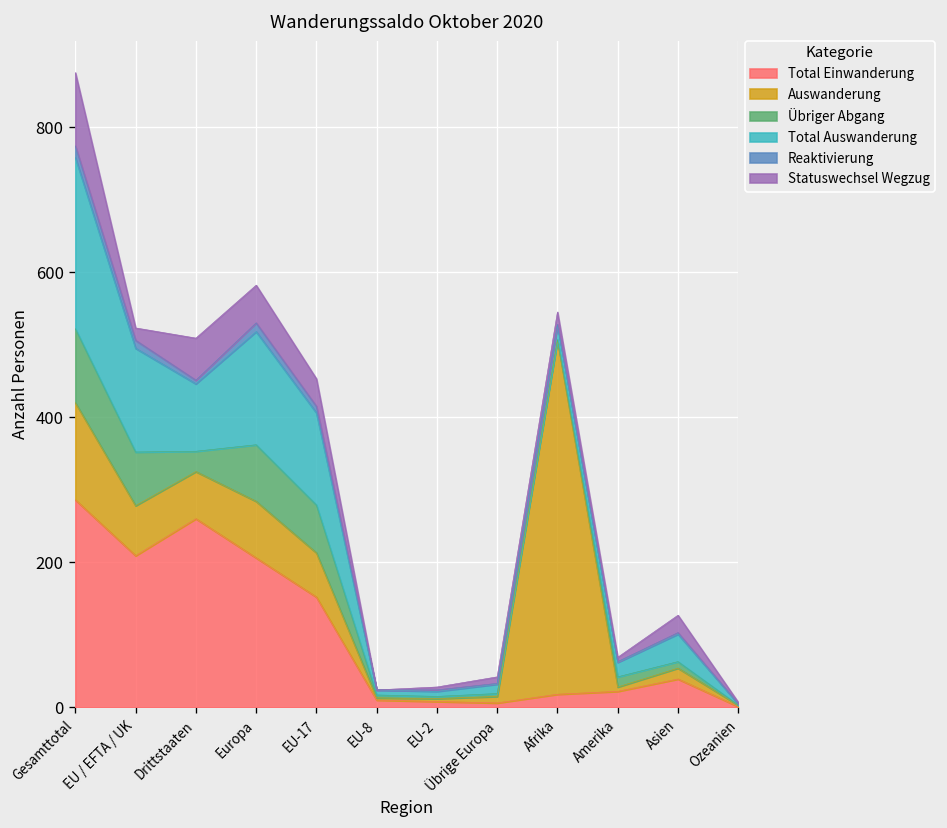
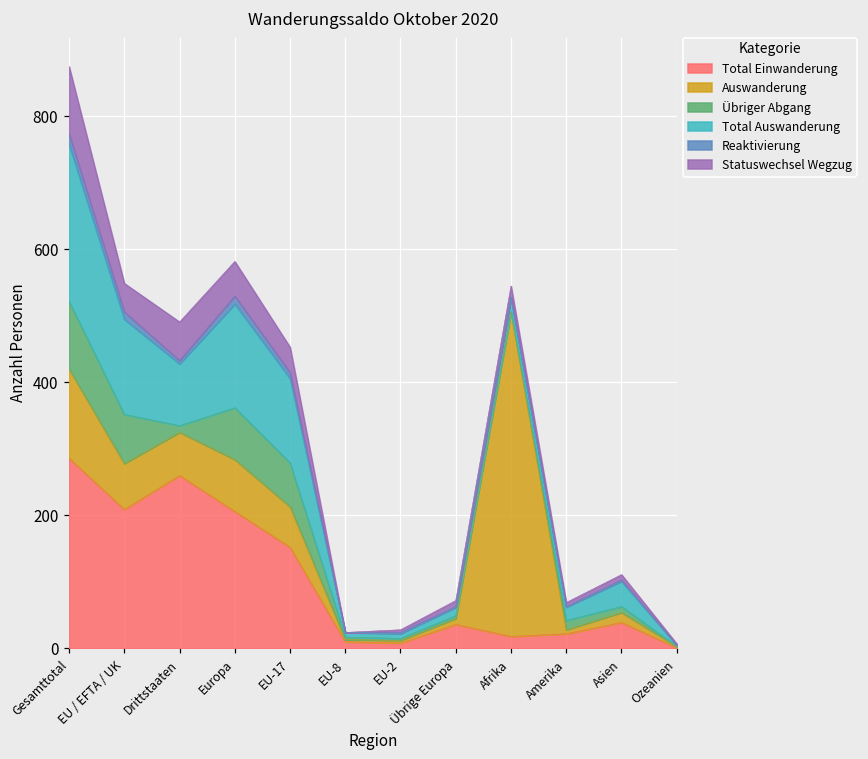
  {
    "Total Einwanderung": {
      "Gesamttotal": 290,
      "EU / EFTA / UK": 210,
      "Drittstaaten": 260,
      "Europa": 210,
      "EU-17": 150,
-     "Übrige Europa": 10,
+     "Übrige Europa": 40,
      "Afrika": 20,
      "Amerika": 20,
      "Asien": 40
    },
    "Auswanderung": {
      "Gesamttotal": 130,
      "EU / EFTA / UK": 70,
      "Drittstaaten": 70,
      "Europa": 80,
      "EU-17": 60,
      "Amerika": 10,
      "Asien": 20
    },
    "Übriger Abgang": {
      "Gesamttotal": 100,
      "EU / EFTA / UK": 70,
-     "Drittstaaten": 30,
+     "Drittstaaten": 10,
      "Europa": 80,
      "EU-17": 70,
      "Amerika": 10,
      "Asien": 10
    },
    "Statuswechsel Wegzug": {
      "Gesamttotal": 100,
-     "EU / EFTA / UK": 20,
+     "EU / EFTA / UK": 40,
      "Drittstaaten": 60,
      "Europa": 50,
      "EU-17": 40,
      "Übrige Europa": 10,
      "Afrika": 20,
      "Amerika": 10,
-     "Asien": 20
+     "Asien": 10
    }
  }
